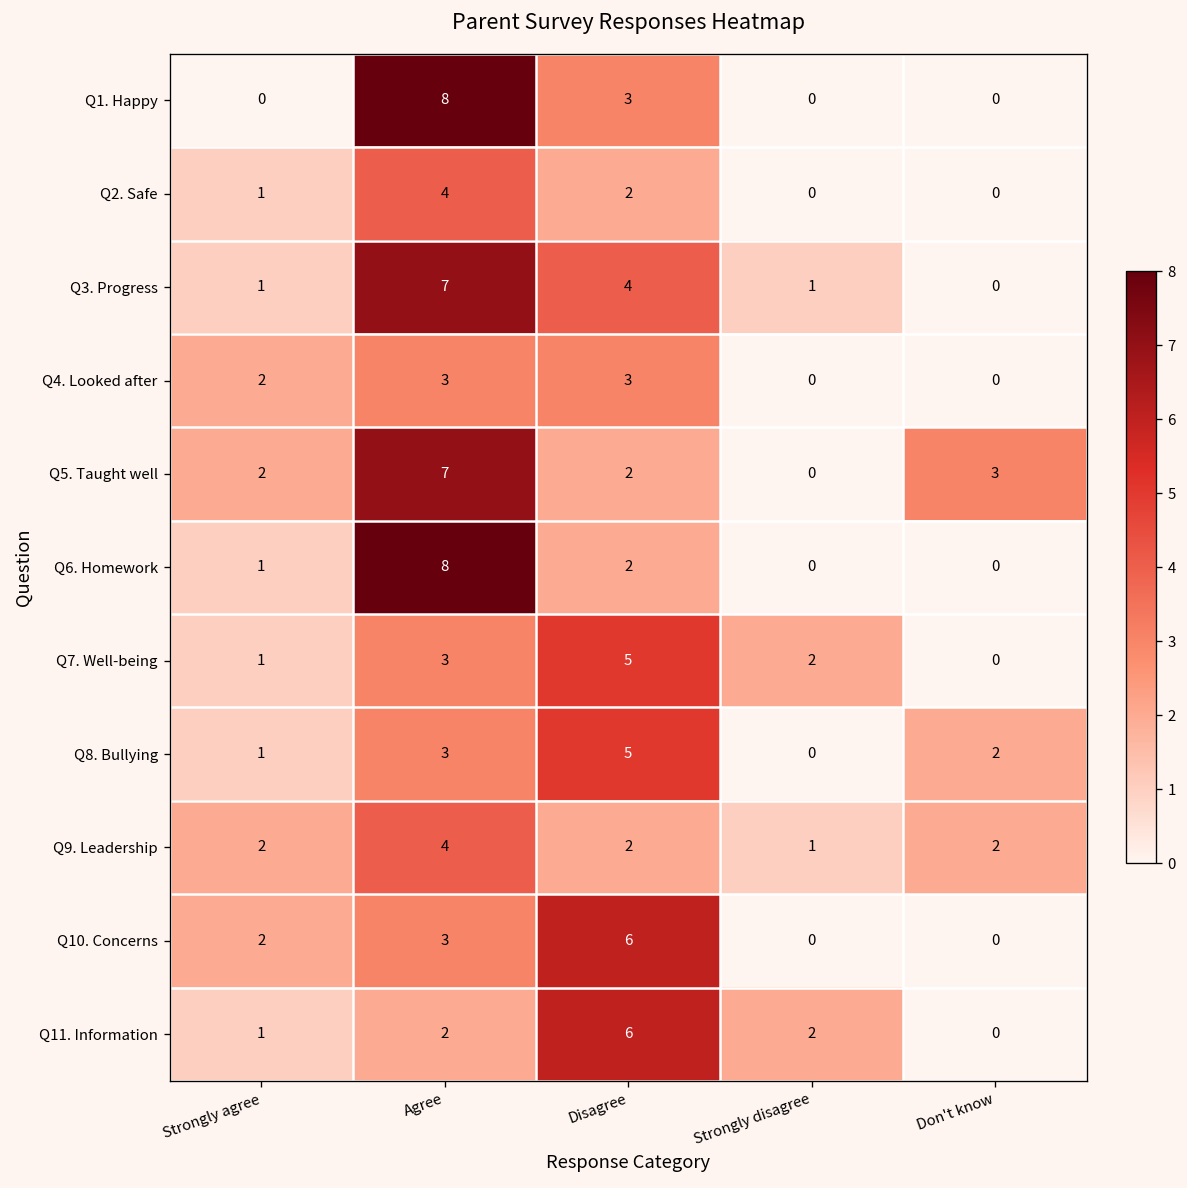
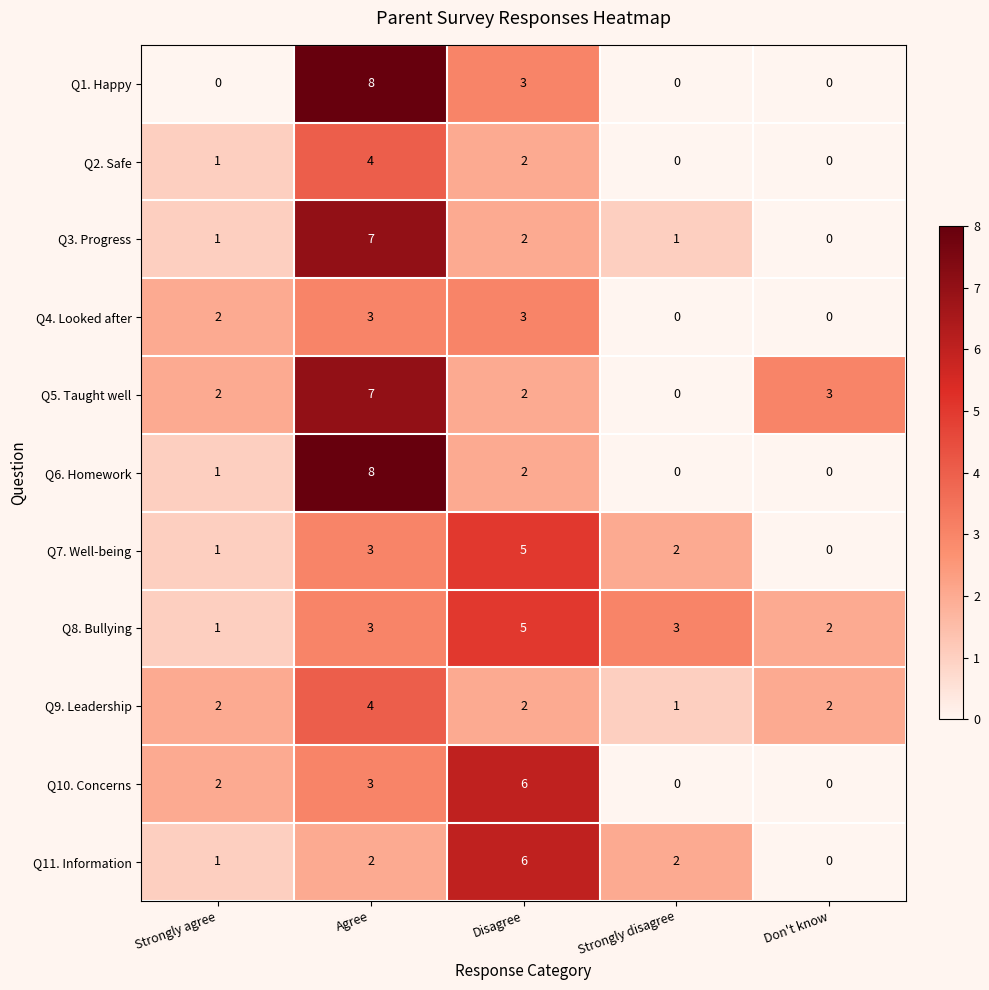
  {
    "Q1. Happy": {
      "Strongly agree": 0,
      "Agree": 8,
      "Disagree": 3,
      "Strongly disagree": 0,
      "Don't know": 0
    },
    "Q2. Safe": {
      "Strongly agree": 1,
      "Agree": 4,
      "Disagree": 2,
      "Strongly disagree": 0,
      "Don't know": 0
    },
    "Q3. Progress": {
      "Strongly agree": 1,
      "Agree": 7,
-     "Disagree": 4,
+     "Disagree": 2,
      "Strongly disagree": 1,
      "Don't know": 0
    },
    "Q4. Looked after": {
      "Strongly agree": 2,
      "Agree": 3,
      "Disagree": 3,
      "Strongly disagree": 0,
      "Don't know": 0
    },
    "Q5. Taught well": {
      "Strongly agree": 2,
      "Agree": 7,
      "Disagree": 2,
      "Strongly disagree": 0,
      "Don't know": 3
    },
    "Q6. Homework": {
      "Strongly agree": 1,
      "Agree": 8,
      "Disagree": 2,
      "Strongly disagree": 0,
      "Don't know": 0
    },
    "Q7. Well-being": {
      "Strongly agree": 1,
      "Agree": 3,
      "Disagree": 5,
      "Strongly disagree": 2,
      "Don't know": 0
    },
    "Q8. Bullying": {
      "Strongly agree": 1,
      "Agree": 3,
      "Disagree": 5,
-     "Strongly disagree": 0,
+     "Strongly disagree": 3,
      "Don't know": 2
    },
    "Q9. Leadership": {
      "Strongly agree": 2,
      "Agree": 4,
      "Disagree": 2,
      "Strongly disagree": 1,
      "Don't know": 2
    },
    "Q10. Concerns": {
      "Strongly agree": 2,
      "Agree": 3,
      "Disagree": 6,
      "Strongly disagree": 0,
      "Don't know": 0
    },
    "Q11. Information": {
      "Strongly agree": 1,
      "Agree": 2,
      "Disagree": 6,
      "Strongly disagree": 2,
      "Don't know": 0
    }
  }
